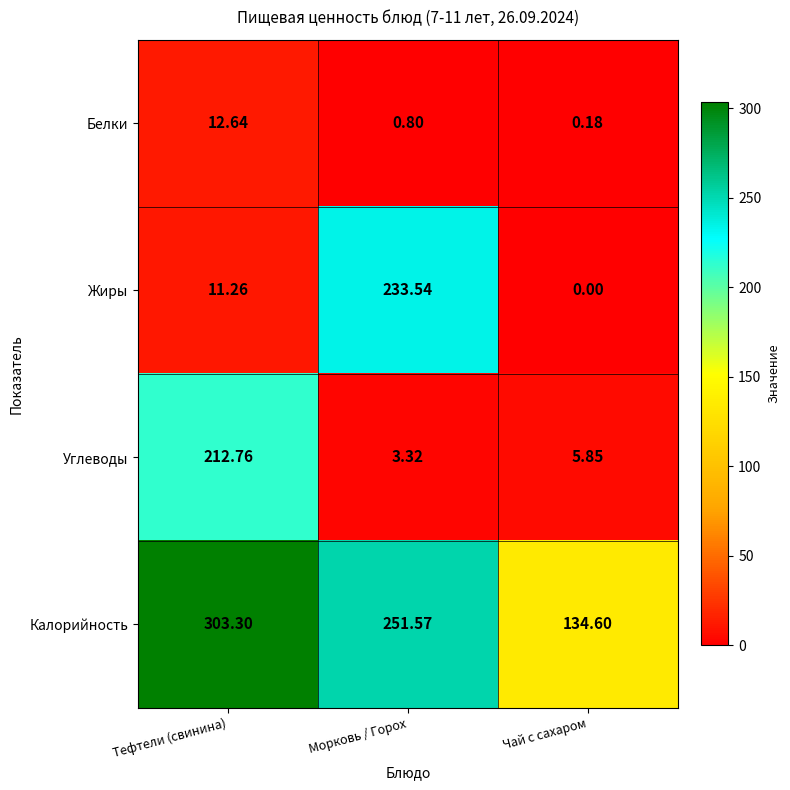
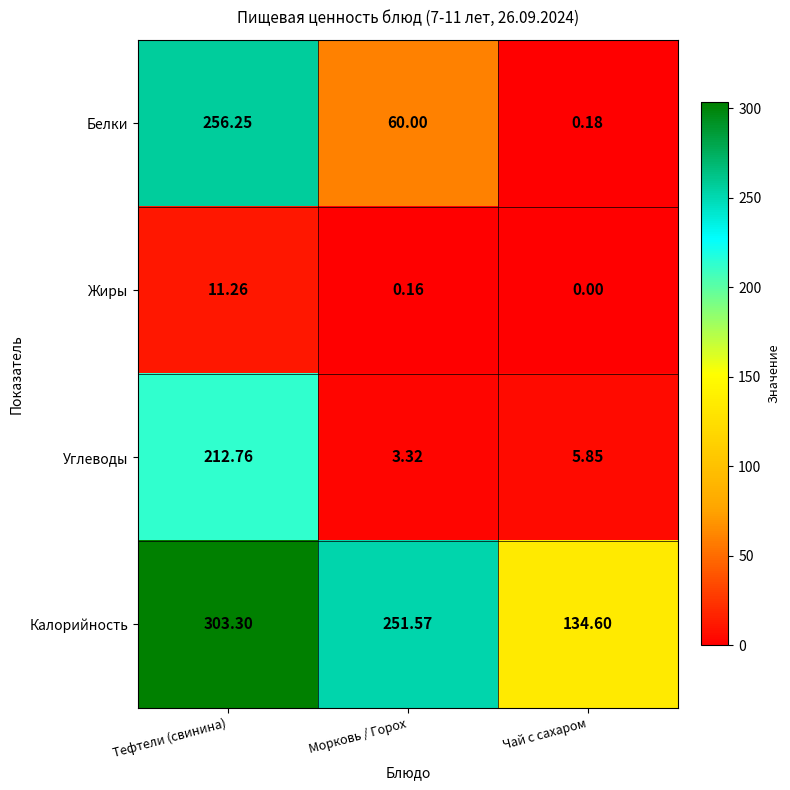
  {
    "Белки": {
-     "Тефтели (свинина)": 12.64,
-     "Морковь / Горох": 0.80,
+     "Тефтели (свинина)": 256.25,
+     "Морковь / Горох": 60.00,
      "Чай с сахаром": 0.18
    },
    "Жиры": {
      "Тефтели (свинина)": 11.26,
-     "Морковь / Горох": 233.54,
+     "Морковь / Горох": 0.16,
      "Чай с сахаром": 0.00
    },
    "Углеводы": {
      "Тефтели (свинина)": 212.76,
      "Морковь / Горох": 3.32,
      "Чай с сахаром": 5.85
    },
    "Калорийность": {
      "Тефтели (свинина)": 303.30,
      "Морковь / Горох": 251.57,
      "Чай с сахаром": 134.60
    }
  }
